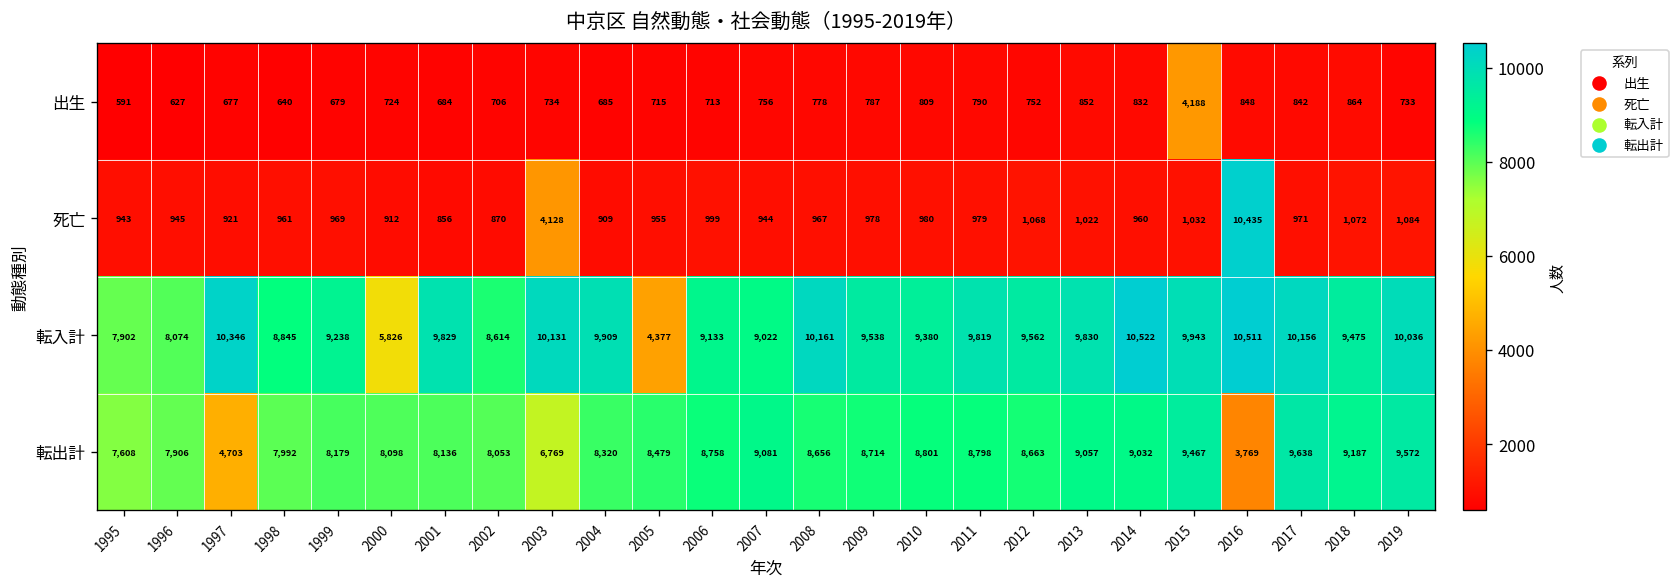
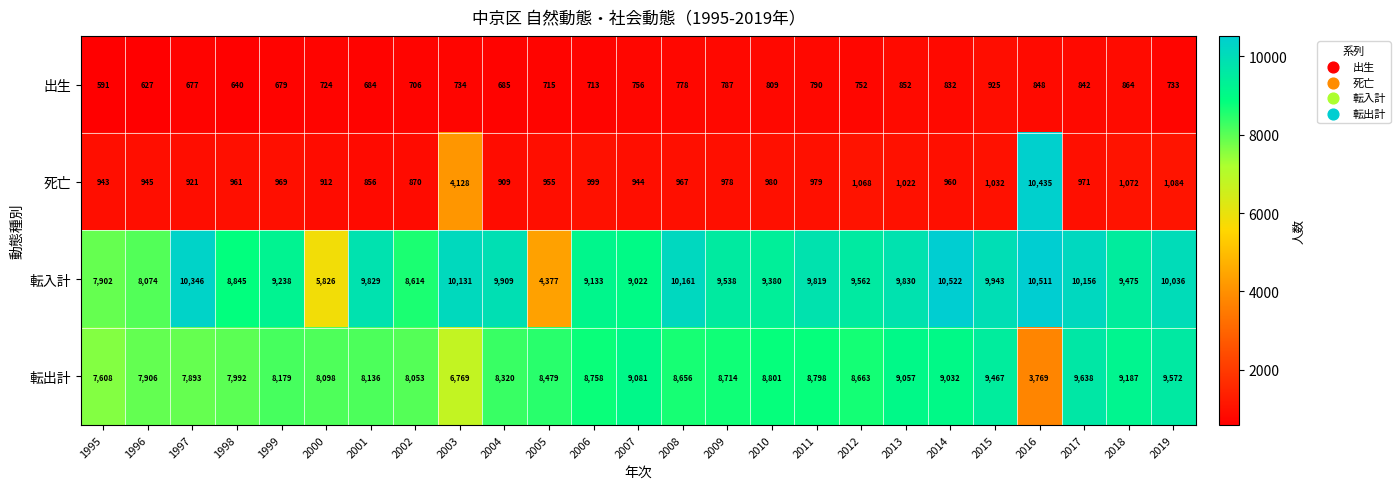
  {
    "出生": {
      "1995": "591",
      "1996": "627",
      "1997": "677",
      "1998": "640",
      "1999": "679",
      "2000": "724",
      "2001": "684",
      "2002": "706",
      "2003": "734",
      "2004": "685",
      "2005": "715",
      "2006": "713",
      "2007": "756",
      "2008": "778",
      "2009": "787",
      "2010": "809",
      "2011": "790",
      "2012": "752",
      "2013": "852",
      "2014": "832",
-     "2015": "4,188",
+     "2015": "925",
      "2016": "848",
      "2017": "842",
      "2018": "864",
      "2019": "733"
    },
    "死亡": {
      "1995": "943",
      "1996": "945",
      "1997": "921",
      "1998": "961",
      "1999": "969",
      "2000": "912",
      "2001": "856",
      "2002": "870",
      "2003": "4,128",
      "2004": "909",
      "2005": "955",
      "2006": "999",
      "2007": "944",
      "2008": "967",
      "2009": "978",
      "2010": "980",
      "2011": "979",
      "2012": "1,068",
      "2013": "1,022",
      "2014": "960",
      "2015": "1,032",
      "2016": "10,435",
      "2017": "971",
      "2018": "1,072",
      "2019": "1,084"
    },
    "転入計": {
      "1995": "7,902",
      "1996": "8,074",
      "1997": "10,346",
      "1998": "8,845",
      "1999": "9,238",
      "2000": "5,826",
      "2001": "9,829",
      "2002": "8,614",
      "2003": "10,131",
      "2004": "9,909",
      "2005": "4,377",
      "2006": "9,133",
      "2007": "9,022",
      "2008": "10,161",
      "2009": "9,538",
      "2010": "9,380",
      "2011": "9,819",
      "2012": "9,562",
      "2013": "9,830",
      "2014": "10,522",
      "2015": "9,943",
      "2016": "10,511",
      "2017": "10,156",
      "2018": "9,475",
      "2019": "10,036"
    },
    "転出計": {
      "1995": "7,608",
      "1996": "7,906",
-     "1997": "4,703",
+     "1997": "7,893",
      "1998": "7,992",
      "1999": "8,179",
      "2000": "8,098",
      "2001": "8,136",
      "2002": "8,053",
      "2003": "6,769",
      "2004": "8,320",
      "2005": "8,479",
      "2006": "8,758",
      "2007": "9,081",
      "2008": "8,656",
      "2009": "8,714",
      "2010": "8,801",
      "2011": "8,798",
      "2012": "8,663",
      "2013": "9,057",
      "2014": "9,032",
      "2015": "9,467",
      "2016": "3,769",
      "2017": "9,638",
      "2018": "9,187",
      "2019": "9,572"
    }
  }
